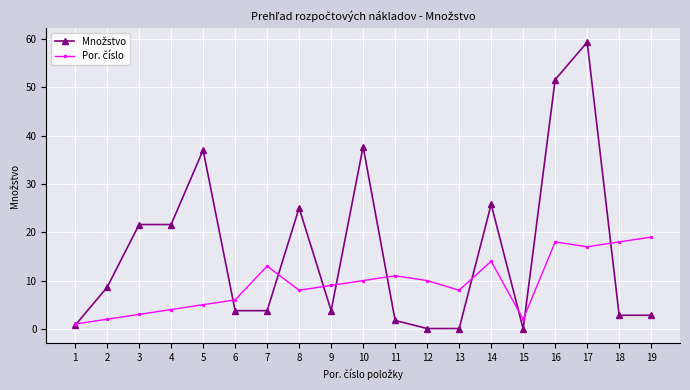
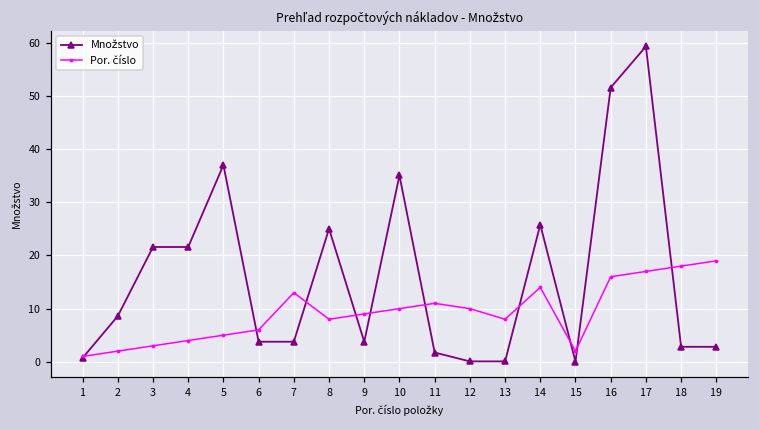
  {
    "Množstvo": {
      "2": 9,
      "3": 22,
      "4": 22,
      "5": 37,
      "6": 4,
      "7": 4,
      "8": 25,
      "9": 4,
-     "10": 38,
+     "10": 35,
      "11": 2,
      "12": 0,
      "13": 0,
      "14": 26,
      "15": 0,
      "16": 52,
      "17": 59,
      "18": 3,
      "19": 3
    },
    "Por. číslo": {
      "2": 2,
      "3": 3,
      "4": 4,
      "5": 5,
      "6": 6,
      "7": 13,
      "8": 8,
      "9": 9,
      "10": 10,
      "11": 11,
      "12": 10,
      "13": 8,
      "14": 14,
      "15": 2,
-     "16": 18,
+     "16": 16,
      "17": 17,
      "18": 18,
      "19": 19
    }
  }
